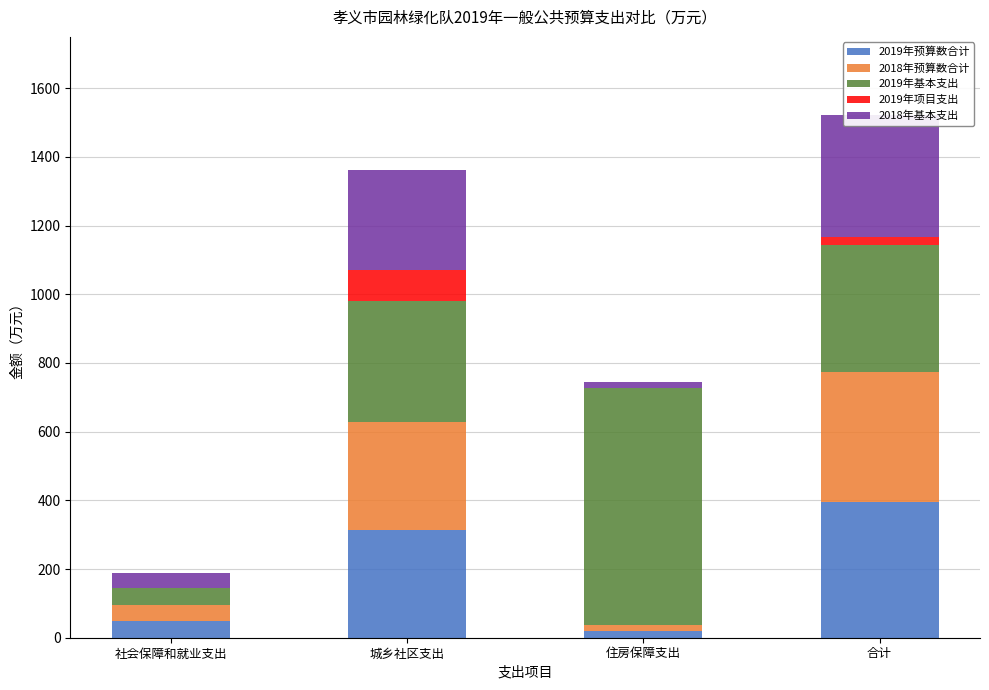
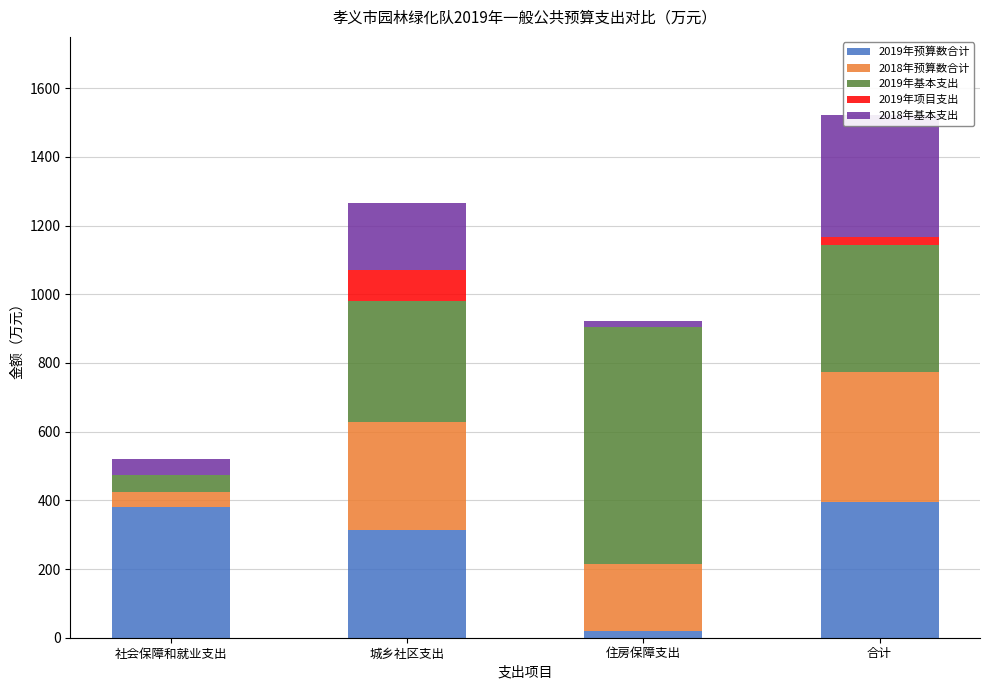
  {
    "2019年预算数合计": {
-     "社会保障和就业支出": 50,
+     "社会保障和就业支出": 380,
      "城乡社区支出": 310,
      "住房保障支出": 20,
      "合计": 390
    },
    "2018年预算数合计": {
      "社会保障和就业支出": 50,
      "城乡社区支出": 310,
-     "住房保障支出": 20,
+     "住房保障支出": 200,
      "合计": 380
    },
    "2019年基本支出": {
      "社会保障和就业支出": 50,
      "城乡社区支出": 350,
      "住房保障支出": 690,
      "合计": 370
    },
    "2019年项目支出": {
      "社会保障和就业支出": 0,
      "城乡社区支出": 90,
      "住房保障支出": 0,
      "合计": 20
    },
    "2018年基本支出": {
      "社会保障和就业支出": 50,
-     "城乡社区支出": 290,
+     "城乡社区支出": 190,
      "住房保障支出": 20
    }
  }
